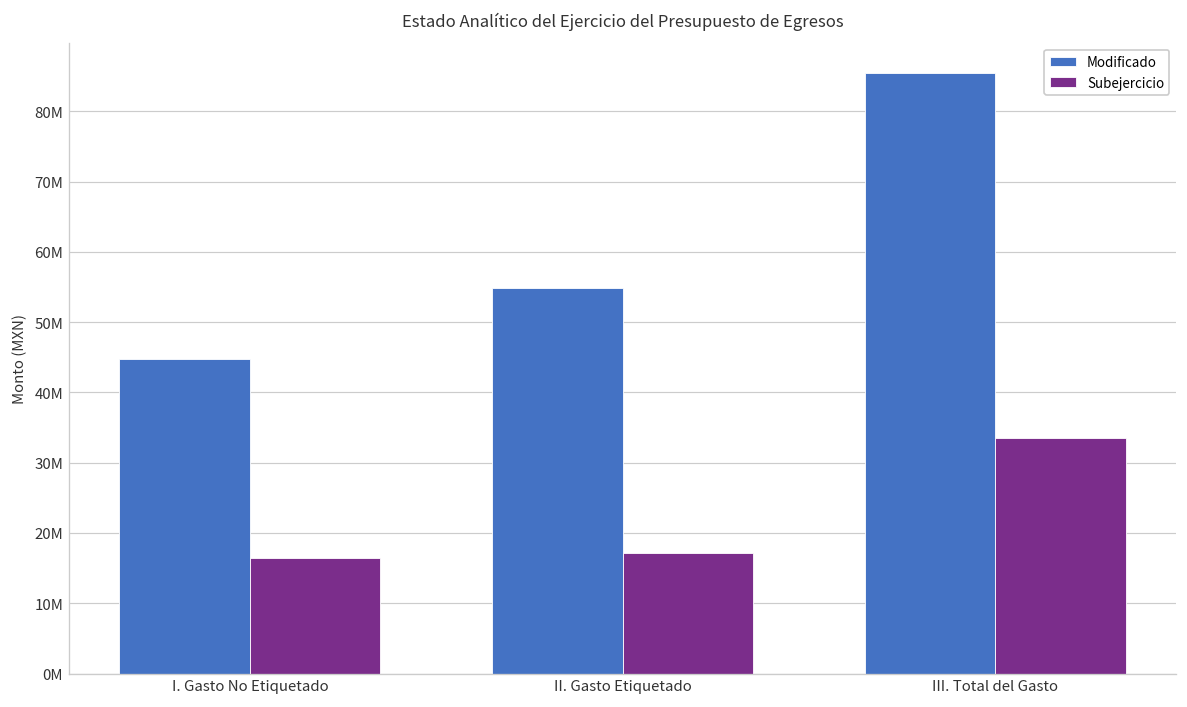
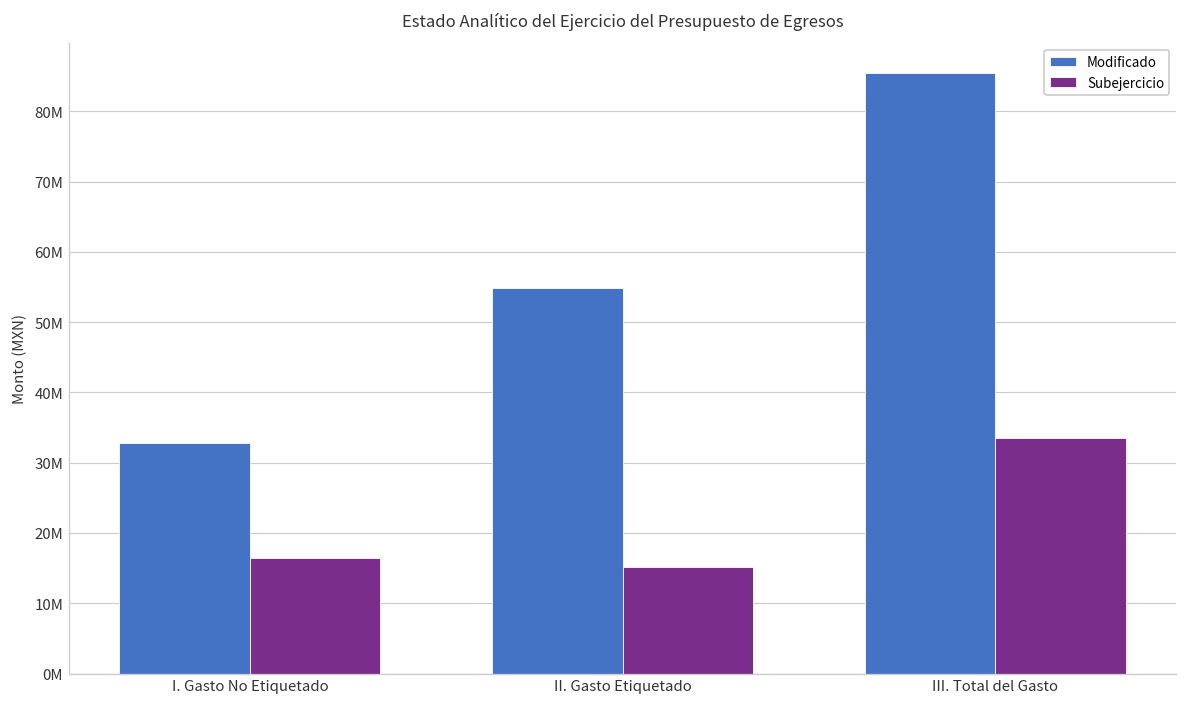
  {
    "Modificado": {
-     "I. Gasto No Etiquetado": 45000000,
+     "I. Gasto No Etiquetado": 33000000,
      "II. Gasto Etiquetado": 55000000,
      "III. Total del Gasto": 85000000
    },
    "Subejercicio": {
      "I. Gasto No Etiquetado": 16000000,
-     "II. Gasto Etiquetado": 17000000,
+     "II. Gasto Etiquetado": 15000000,
      "III. Total del Gasto": 34000000
    }
  }
